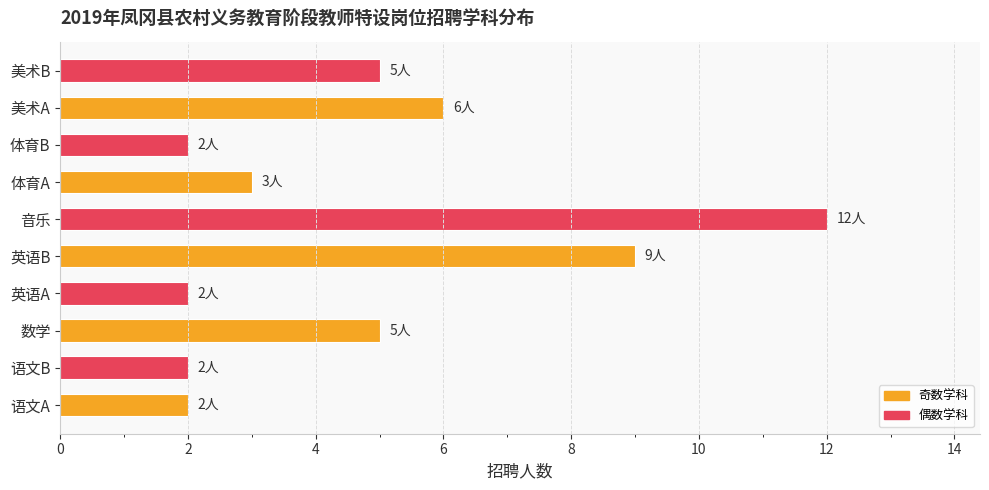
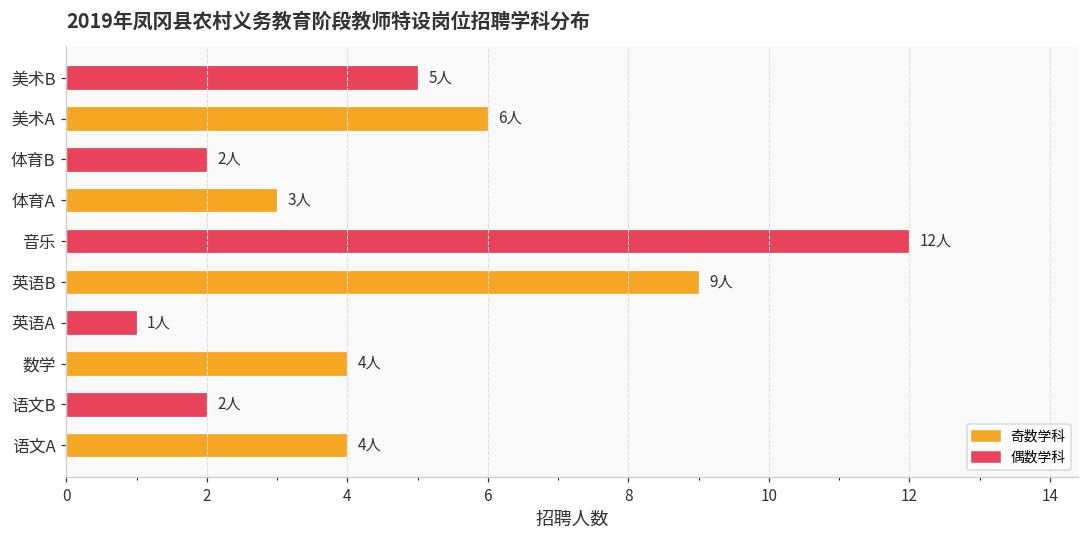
  {
    "美术B": "5人",
    "美术A": "6人",
    "体育B": "2人",
    "体育A": "3人",
    "音乐": "12人",
    "英语B": "9人",
-   "英语A": "2人",
-   "数学": "5人",
+   "英语A": "1人",
+   "数学": "4人",
    "语文B": "2人",
-   "语文A": "2人"
+   "语文A": "4人"
  }
